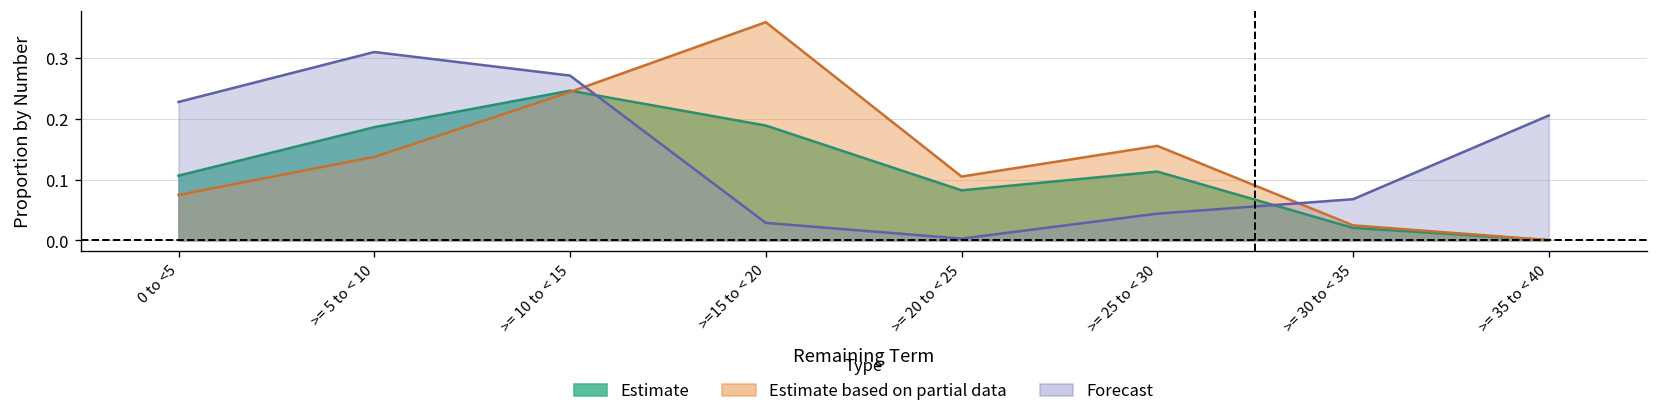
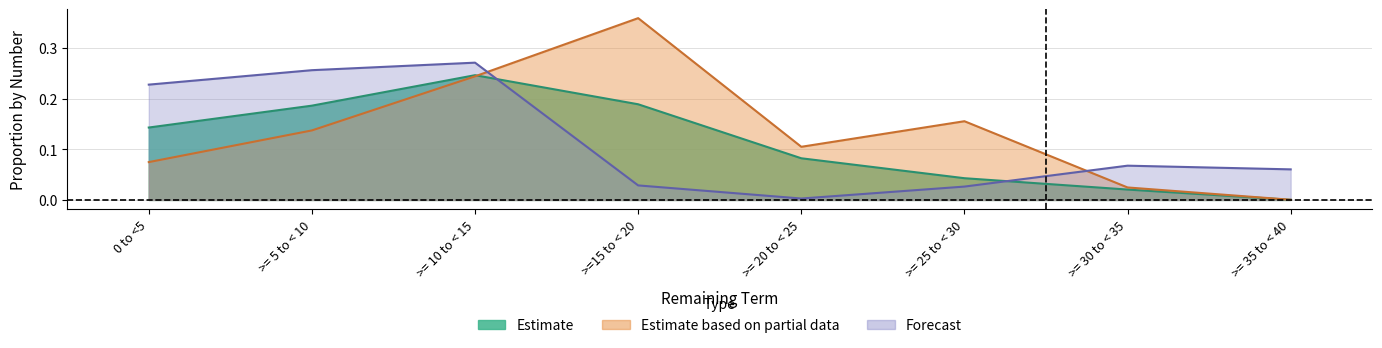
  {
    "Estimate": {
-     "0 to <5": 0.11,
+     "0 to <5": 0.14,
      ">= 5 to < 10": 0.19,
      ">=15 to < 20": 0.19,
      ">= 20 to < 25": 0.08,
-     ">= 25 to < 30": 0.11
+     ">= 25 to < 30": 0.04
    },
    "Estimate based on partial data": {
      "0 to <5": 0.07,
      ">= 5 to < 10": 0.14,
      ">=15 to < 20": 0.36,
      ">= 20 to < 25": 0.10,
      ">= 25 to < 30": 0.16
    },
    "Forecast": {
      "0 to <5": 0.23,
-     ">= 5 to < 10": 0.31,
+     ">= 5 to < 10": 0.26,
      ">= 10 to < 15": 0.27,
      ">=15 to < 20": 0.03,
      ">= 20 to < 25": 0.00,
-     ">= 25 to < 30": 0.04,
+     ">= 25 to < 30": 0.03,
      ">= 30 to < 35": 0.07,
-     ">= 35 to < 40": 0.21
+     ">= 35 to < 40": 0.06
    }
  }
